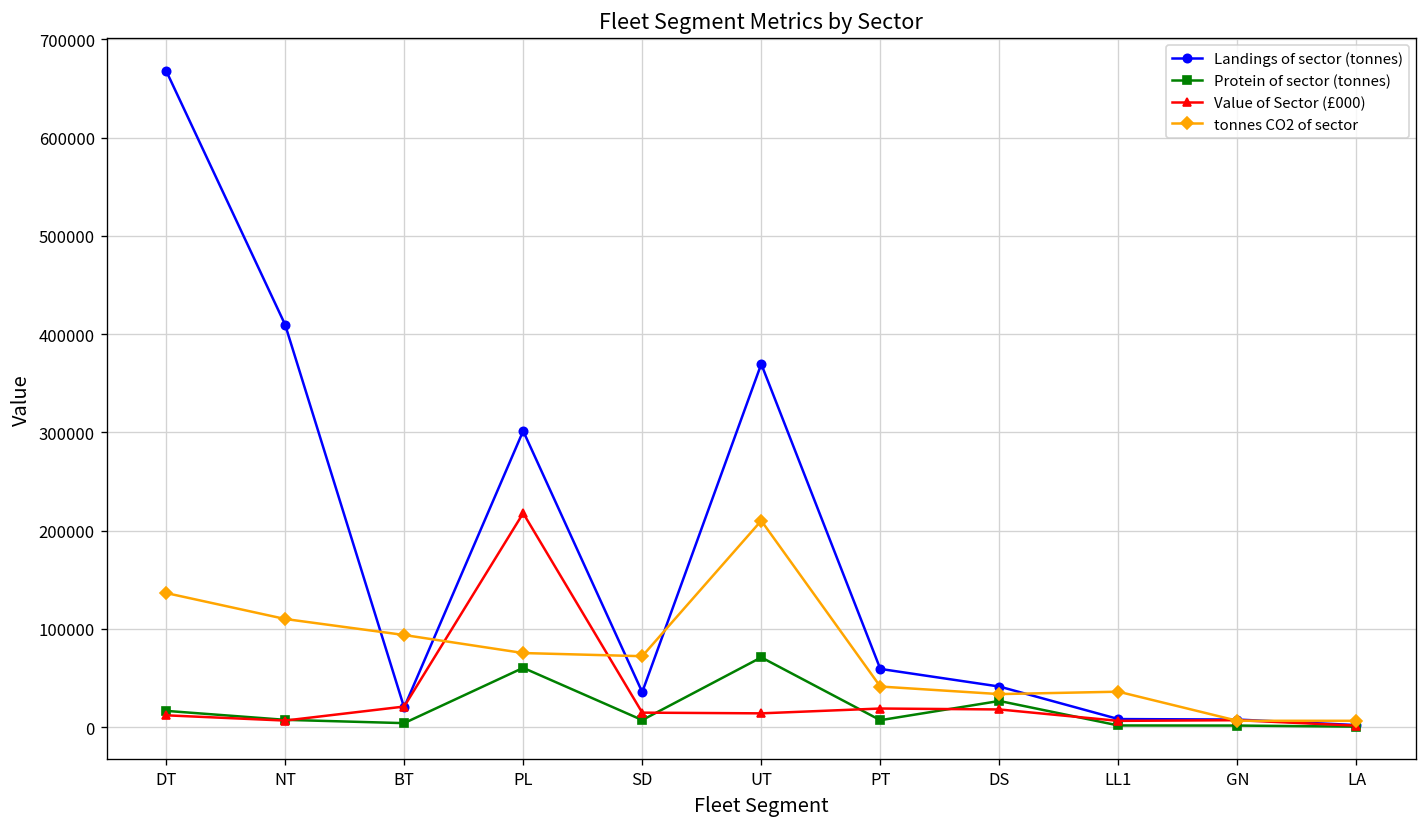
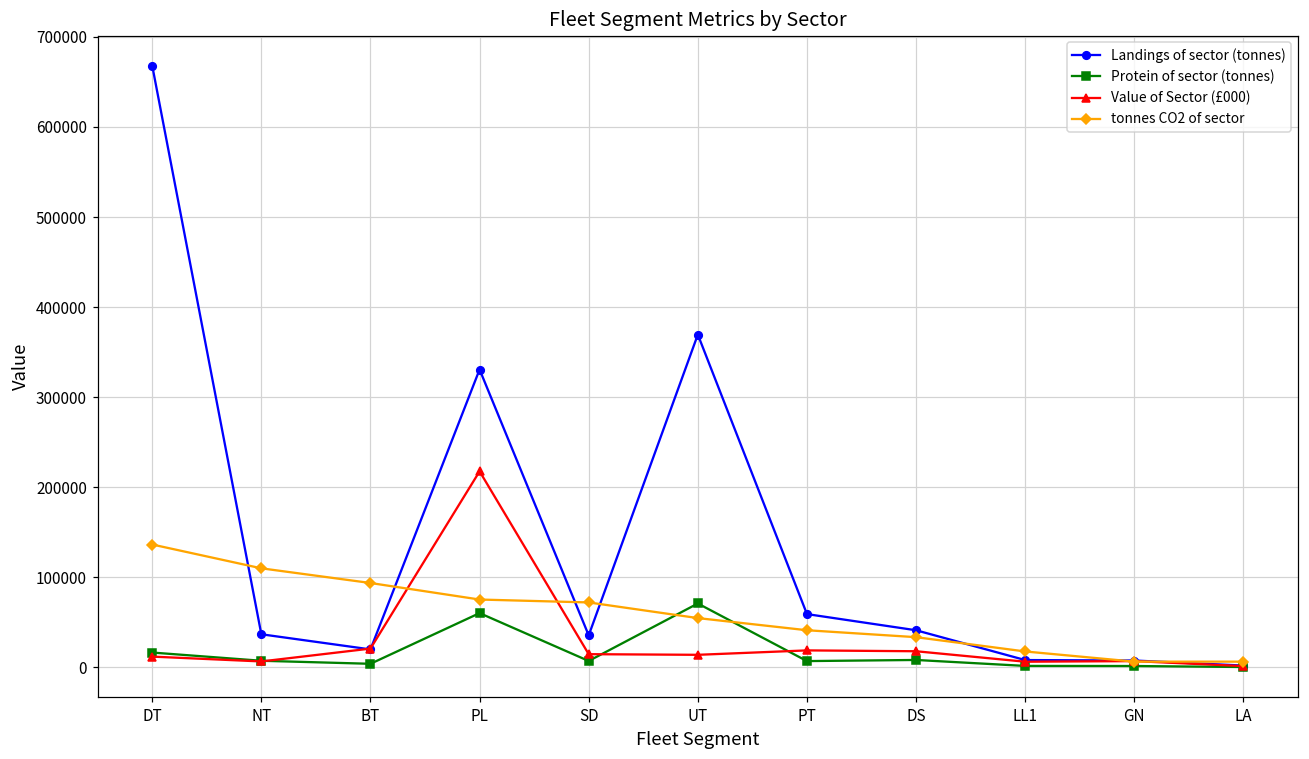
  {
    "Landings of sector (tonnes)": {
      "DT": 670000,
-     "NT": 410000,
-     "PL": 300000,
+     "NT": 40000,
+     "PL": 330000,
      "SD": 40000,
      "UT": 370000,
      "PT": 60000,
      "DS": 40000
    },
    "Protein of sector (tonnes)": {
      "DT": 20000,
      "BT": 0,
      "PL": 60000,
      "SD": 10000,
      "UT": 70000,
      "PT": 10000,
-     "DS": 30000,
+     "DS": 10000,
      "LL1": 0,
      "GN": 0
    },
    "Value of Sector (£000)": {
      "DT": 10000,
      "PL": 220000,
      "SD": 10000,
      "UT": 10000,
      "PT": 20000,
      "DS": 20000
    },
    "tonnes CO2 of sector": {
      "DT": 140000,
      "NT": 110000,
      "BT": 90000,
      "PL": 80000,
      "SD": 70000,
-     "UT": 210000,
+     "UT": 50000,
      "PT": 40000,
      "DS": 30000,
-     "LL1": 40000,
+     "LL1": 20000,
      "LA": 10000
    }
  }
